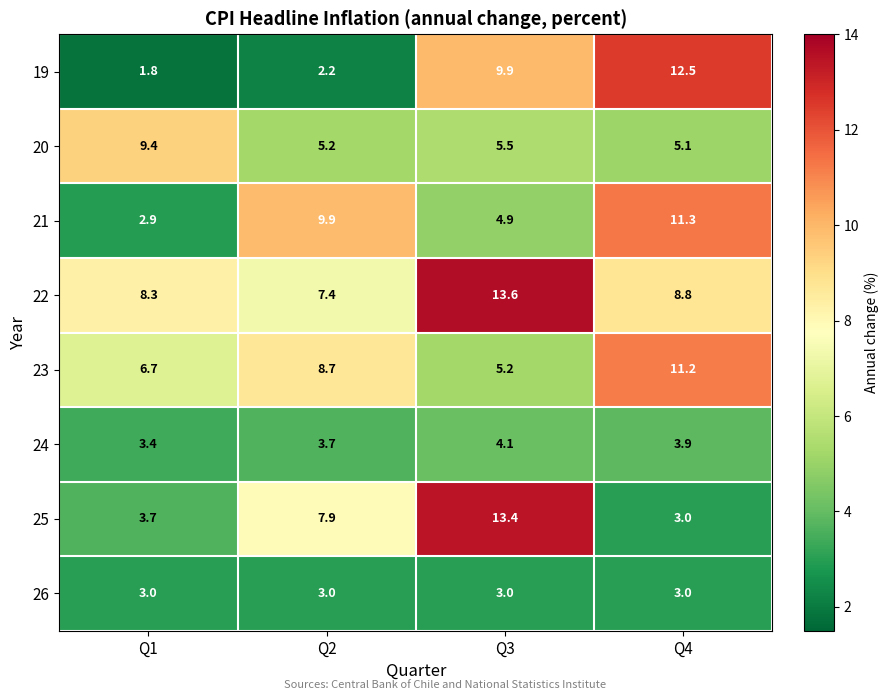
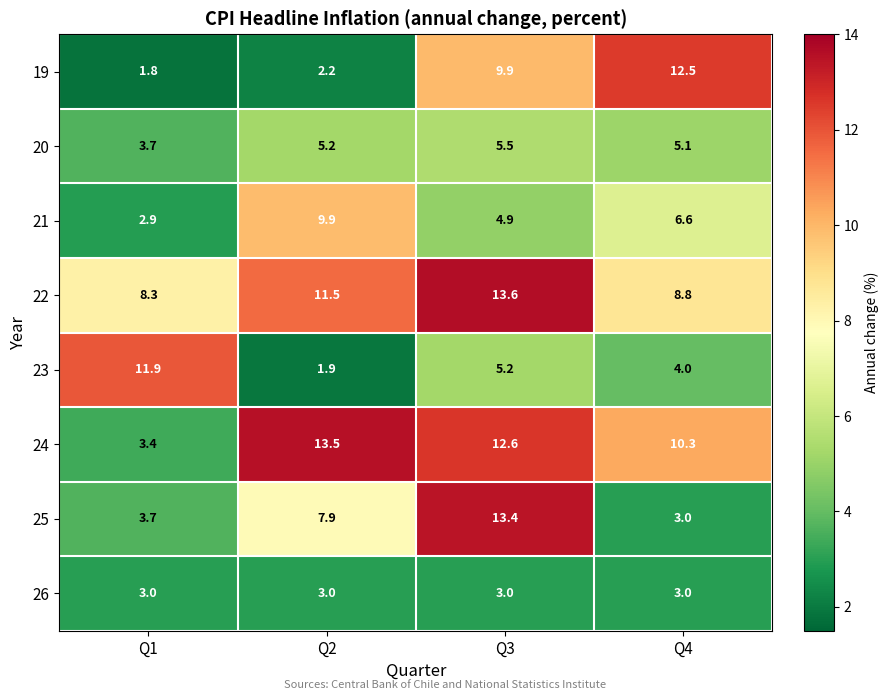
  {
    "19": {
      "Q1": 1.8,
      "Q2": 2.2,
      "Q3": 9.9,
      "Q4": 12.5
    },
    "20": {
-     "Q1": 9.4,
+     "Q1": 3.7,
      "Q2": 5.2,
      "Q3": 5.5,
      "Q4": 5.1
    },
    "21": {
      "Q1": 2.9,
      "Q2": 9.9,
      "Q3": 4.9,
-     "Q4": 11.3
+     "Q4": 6.6
    },
    "22": {
      "Q1": 8.3,
-     "Q2": 7.4,
+     "Q2": 11.5,
      "Q3": 13.6,
      "Q4": 8.8
    },
    "23": {
-     "Q1": 6.7,
-     "Q2": 8.7,
+     "Q1": 11.9,
+     "Q2": 1.9,
      "Q3": 5.2,
-     "Q4": 11.2
+     "Q4": 4.0
    },
    "24": {
      "Q1": 3.4,
-     "Q2": 3.7,
-     "Q3": 4.1,
-     "Q4": 3.9
+     "Q2": 13.5,
+     "Q3": 12.6,
+     "Q4": 10.3
    },
    "25": {
      "Q1": 3.7,
      "Q2": 7.9,
      "Q3": 13.4,
      "Q4": 3.0
    },
    "26": {
      "Q1": 3.0,
      "Q2": 3.0,
      "Q3": 3.0,
      "Q4": 3.0
    }
  }
